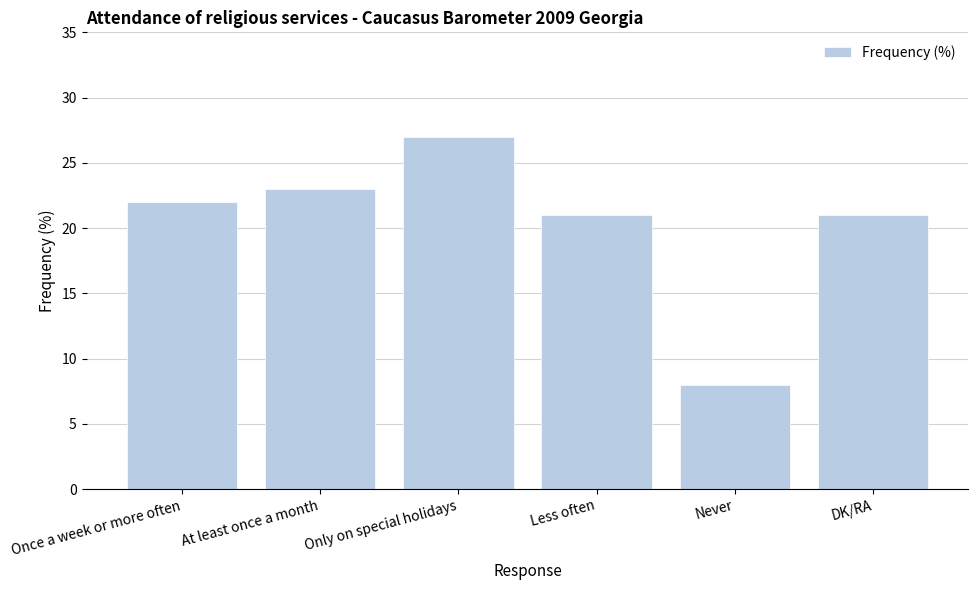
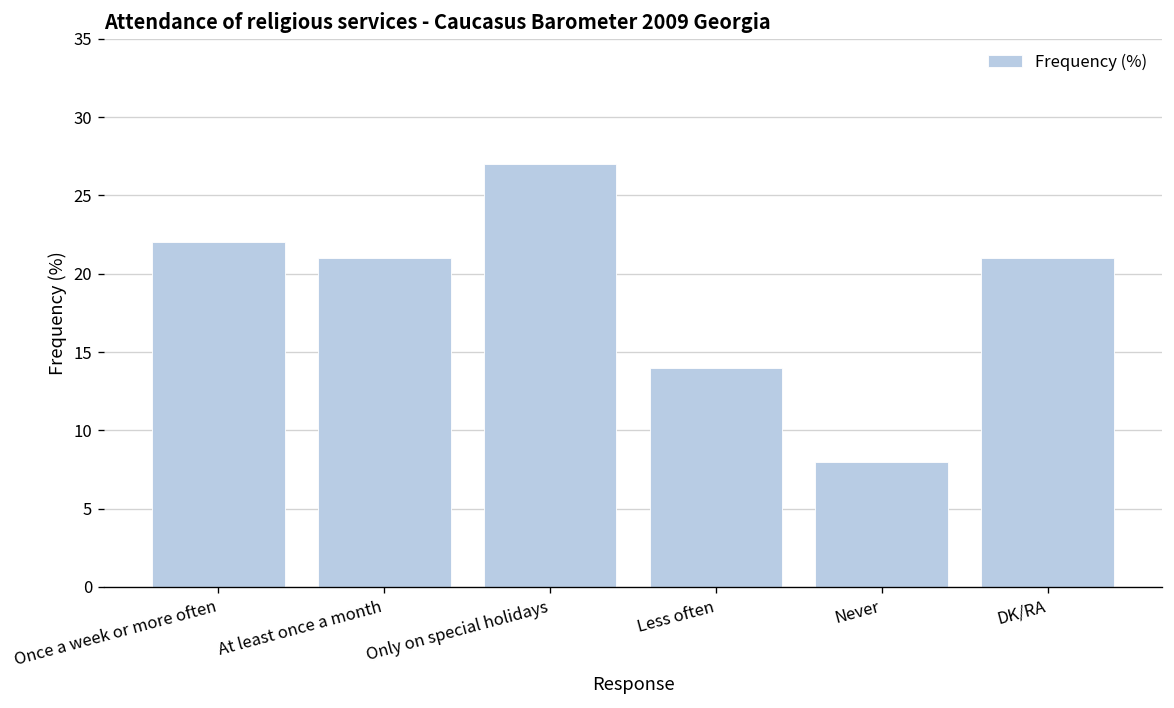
  {
    "Once a week or more often": 22,
-   "At least once a month": 23,
+   "At least once a month": 21,
    "Only on special holidays": 27,
-   "Less often": 21,
+   "Less often": 14,
    "Never": 8,
    "DK/RA": 21
  }
